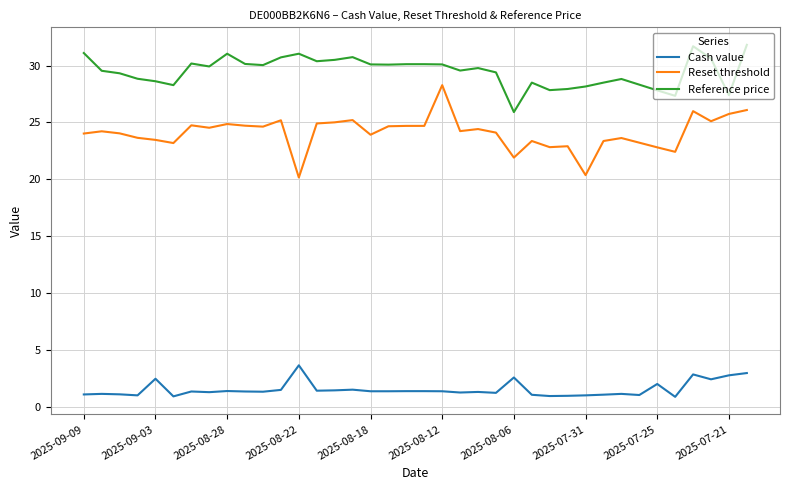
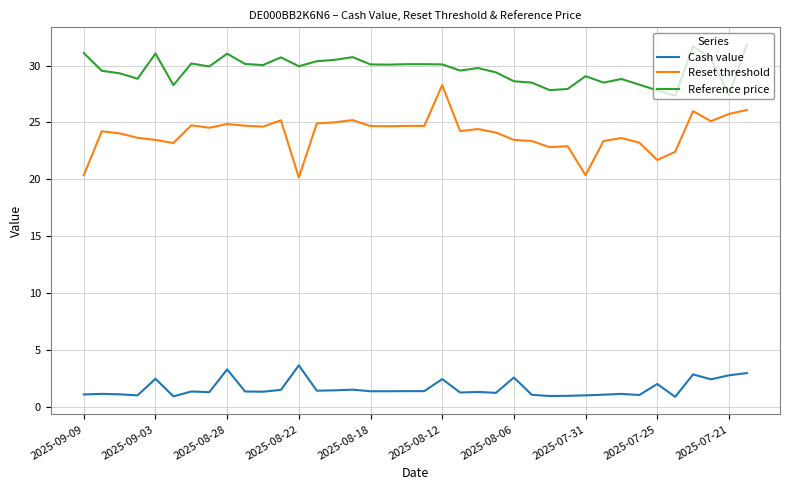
  {
    "Cash value": {
      "2025-09-09": 1.1,
      "2025-09-03": 2.5,
-     "2025-08-28": 1.4,
+     "2025-08-28": 3.3,
      "2025-08-22": 3.7,
      "2025-08-18": 1.4,
-     "2025-08-12": 1.4,
+     "2025-08-12": 2.5,
      "2025-08-06": 2.6,
      "2025-07-31": 1.0,
      "2025-07-25": 2.0,
      "2025-07-21": 2.8
    },
    "Reset threshold": {
-     "2025-09-09": 24.0,
+     "2025-09-09": 20.4,
      "2025-09-03": 23.5,
      "2025-08-28": 24.9,
      "2025-08-22": 20.2,
-     "2025-08-18": 23.9,
+     "2025-08-18": 24.7,
      "2025-08-12": 28.3,
-     "2025-08-06": 21.9,
+     "2025-08-06": 23.5,
      "2025-07-31": 20.4,
-     "2025-07-25": 22.8,
+     "2025-07-25": 21.7,
      "2025-07-21": 25.7
    },
    "Reference price": {
      "2025-09-09": 31.1,
-     "2025-09-03": 28.6,
+     "2025-09-03": 31.1,
      "2025-08-28": 31.0,
-     "2025-08-22": 31.0,
+     "2025-08-22": 29.9,
      "2025-08-18": 30.1,
      "2025-08-12": 30.1,
-     "2025-08-06": 25.9,
-     "2025-07-31": 28.2
+     "2025-08-06": 28.6,
+     "2025-07-31": 29.1
    }
  }
